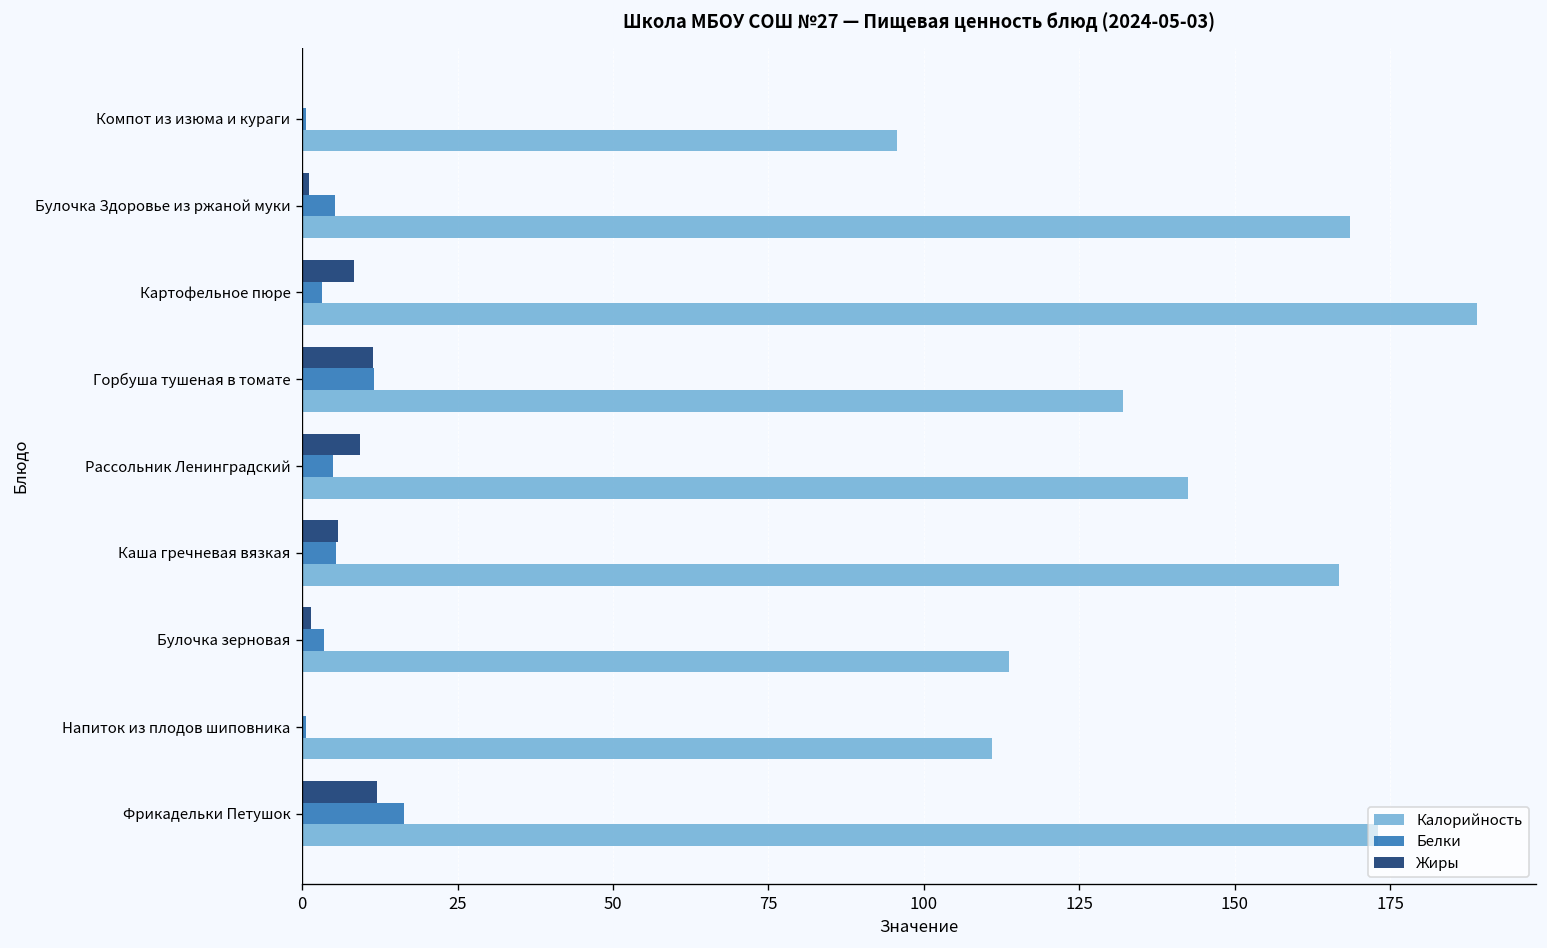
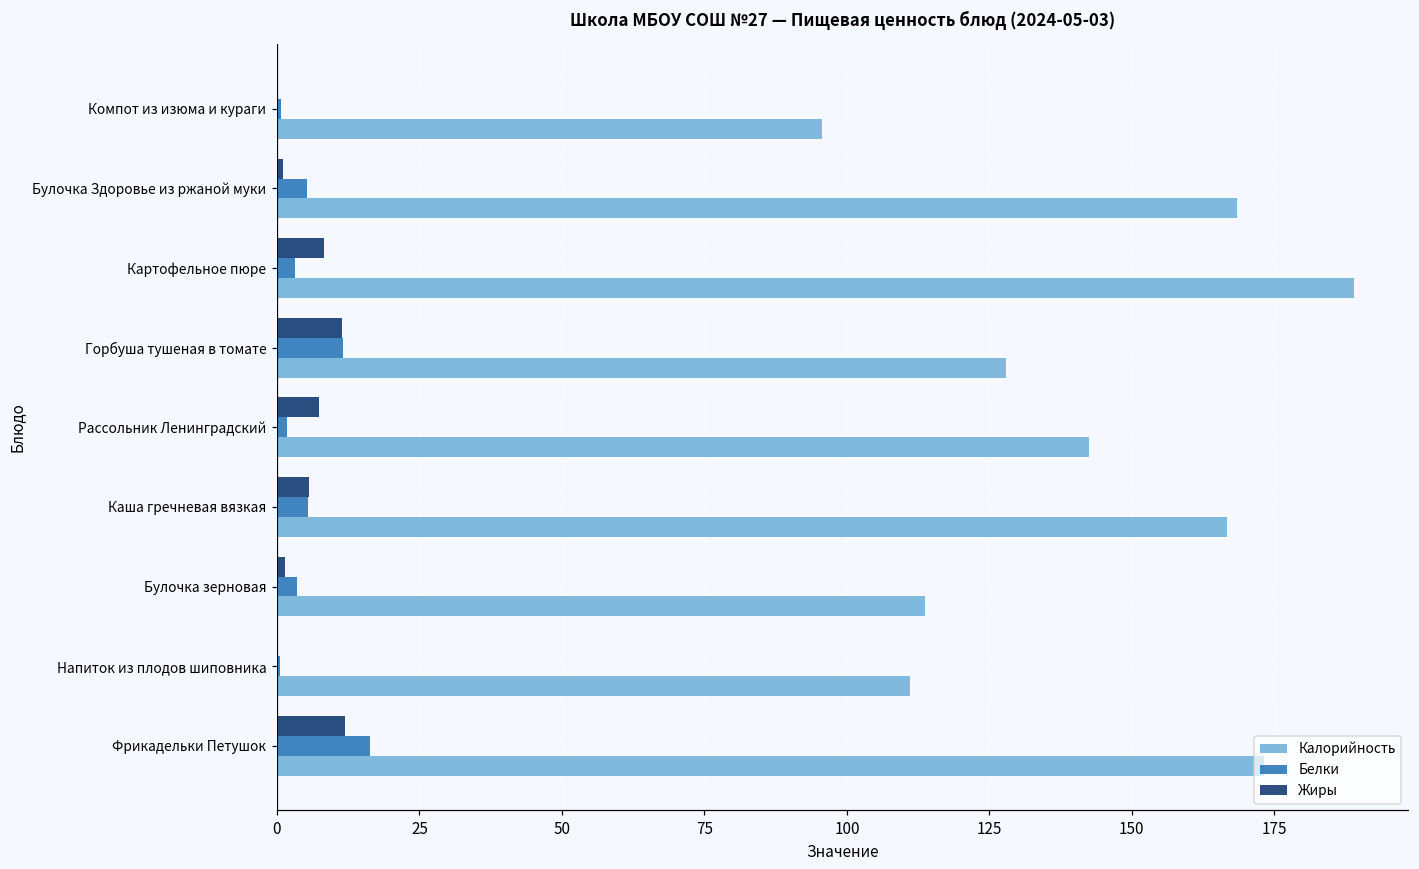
  {
    "Калорийность": {
      "Компот из изюма и кураги": 96,
      "Булочка Здоровье из ржаной муки": 169,
      "Картофельное пюре": 189,
-     "Горбуша тушеная в томате": 132,
+     "Горбуша тушеная в томате": 128,
      "Рассольник Ленинградский": 142,
      "Каша гречневая вязкая": 167,
      "Булочка зерновая": 114,
      "Напиток из плодов шиповника": 111
    },
    "Белки": {
      "Компот из изюма и кураги": 1,
      "Булочка Здоровье из ржаной муки": 5,
      "Картофельное пюре": 3,
      "Горбуша тушеная в томате": 12,
-     "Рассольник Ленинградский": 5,
+     "Рассольник Ленинградский": 2,
      "Каша гречневая вязкая": 6,
      "Булочка зерновая": 4,
      "Напиток из плодов шиповника": 1,
      "Фрикадельки Петушок": 16
    },
    "Жиры": {
      "Компот из изюма и кураги": 0,
      "Булочка Здоровье из ржаной муки": 1,
      "Картофельное пюре": 8,
      "Горбуша тушеная в томате": 11,
-     "Рассольник Ленинградский": 9,
+     "Рассольник Ленинградский": 7,
      "Каша гречневая вязкая": 6,
      "Булочка зерновая": 1,
      "Фрикадельки Петушок": 12
    }
  }
